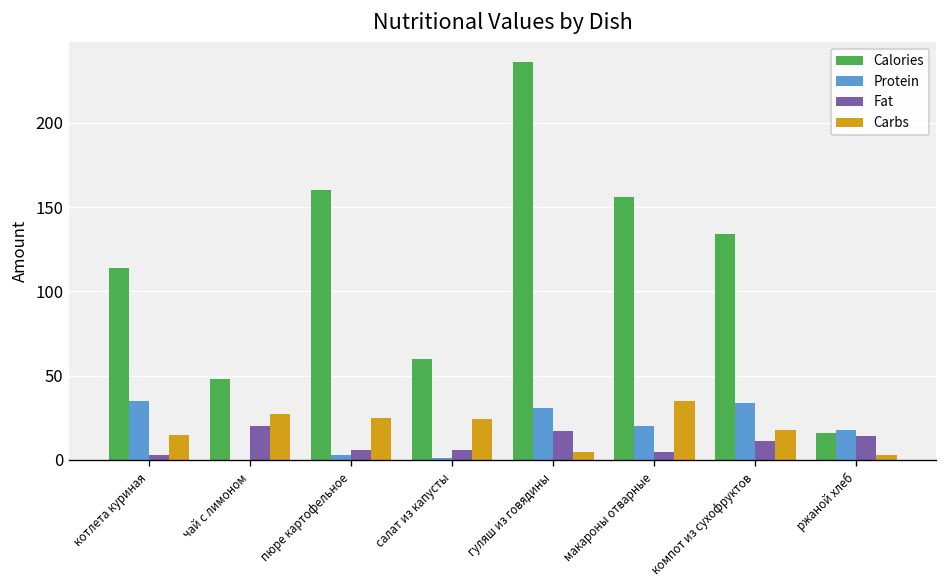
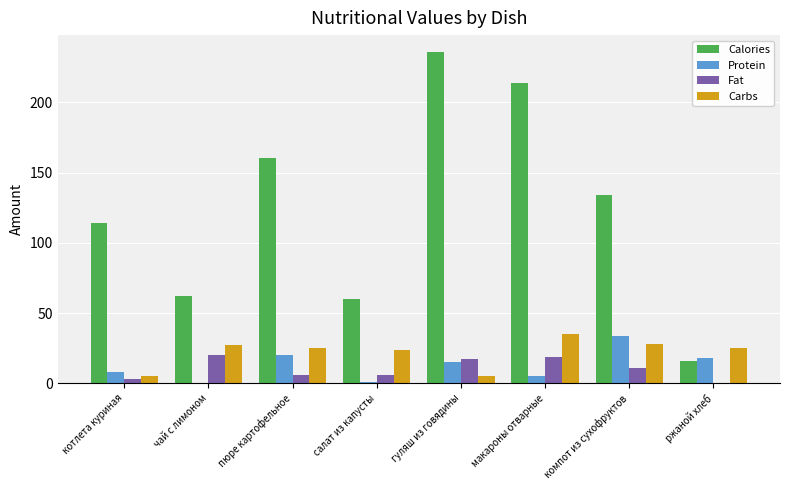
  {
    "Calories": {
      "котлета куриная": 114,
-     "чай с лимоном": 48,
+     "чай с лимоном": 62,
      "пюре картофельное": 160,
      "салат из капусты": 60,
      "гуляш из говядины": 236,
-     "макароны отварные": 156,
+     "макароны отварные": 214,
      "компот из сухофруктов": 134,
      "ржаной хлеб": 16
    },
    "Protein": {
-     "котлета куриная": 35,
+     "котлета куриная": 8,
      "чай с лимоном": 0,
-     "пюре картофельное": 3,
-     "гуляш из говядины": 31,
-     "макароны отварные": 20,
+     "пюре картофельное": 20,
+     "гуляш из говядины": 15,
+     "макароны отварные": 5,
      "компот из сухофруктов": 34,
      "ржаной хлеб": 18
    },
    "Fat": {
      "котлета куриная": 3,
      "чай с лимоном": 20,
      "пюре картофельное": 6,
      "салат из капусты": 6,
      "гуляш из говядины": 17,
-     "макароны отварные": 5,
+     "макароны отварные": 19,
      "компот из сухофруктов": 11,
-     "ржаной хлеб": 14
+     "ржаной хлеб": 0
    },
    "Carbs": {
-     "котлета куриная": 15,
+     "котлета куриная": 5,
      "чай с лимоном": 27,
      "пюре картофельное": 25,
      "салат из капусты": 24,
      "гуляш из говядины": 5,
      "макароны отварные": 35,
-     "компот из сухофруктов": 18,
-     "ржаной хлеб": 3
+     "компот из сухофруктов": 28,
+     "ржаной хлеб": 25
    }
  }
